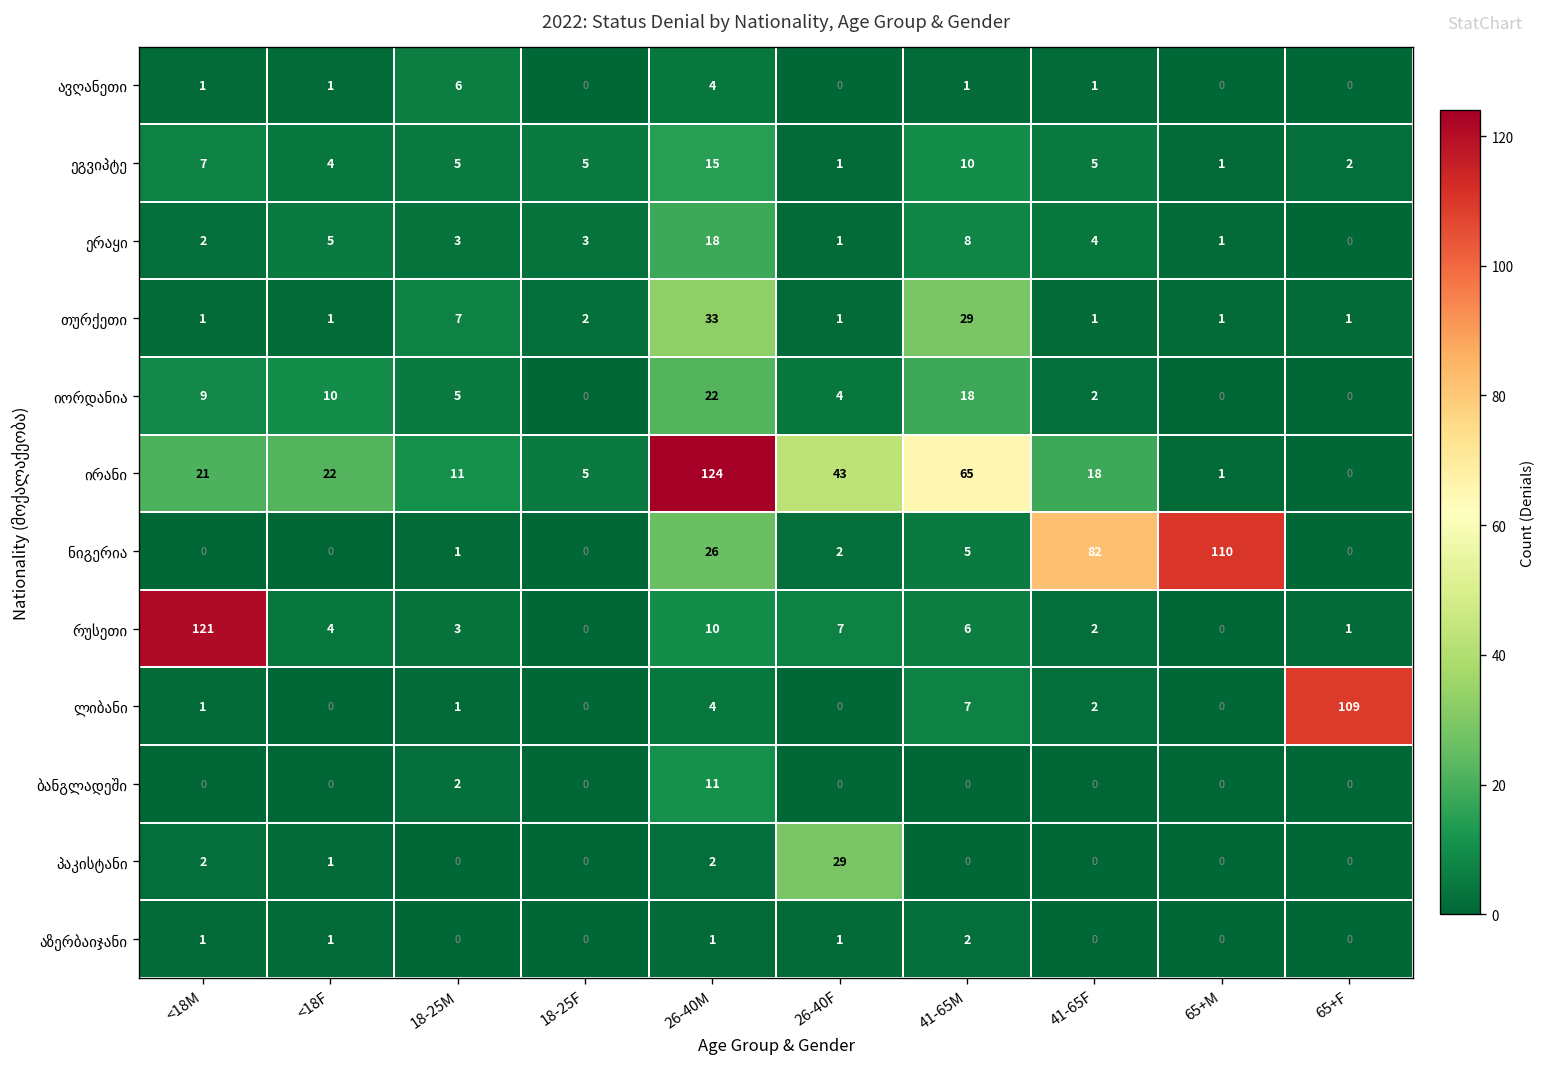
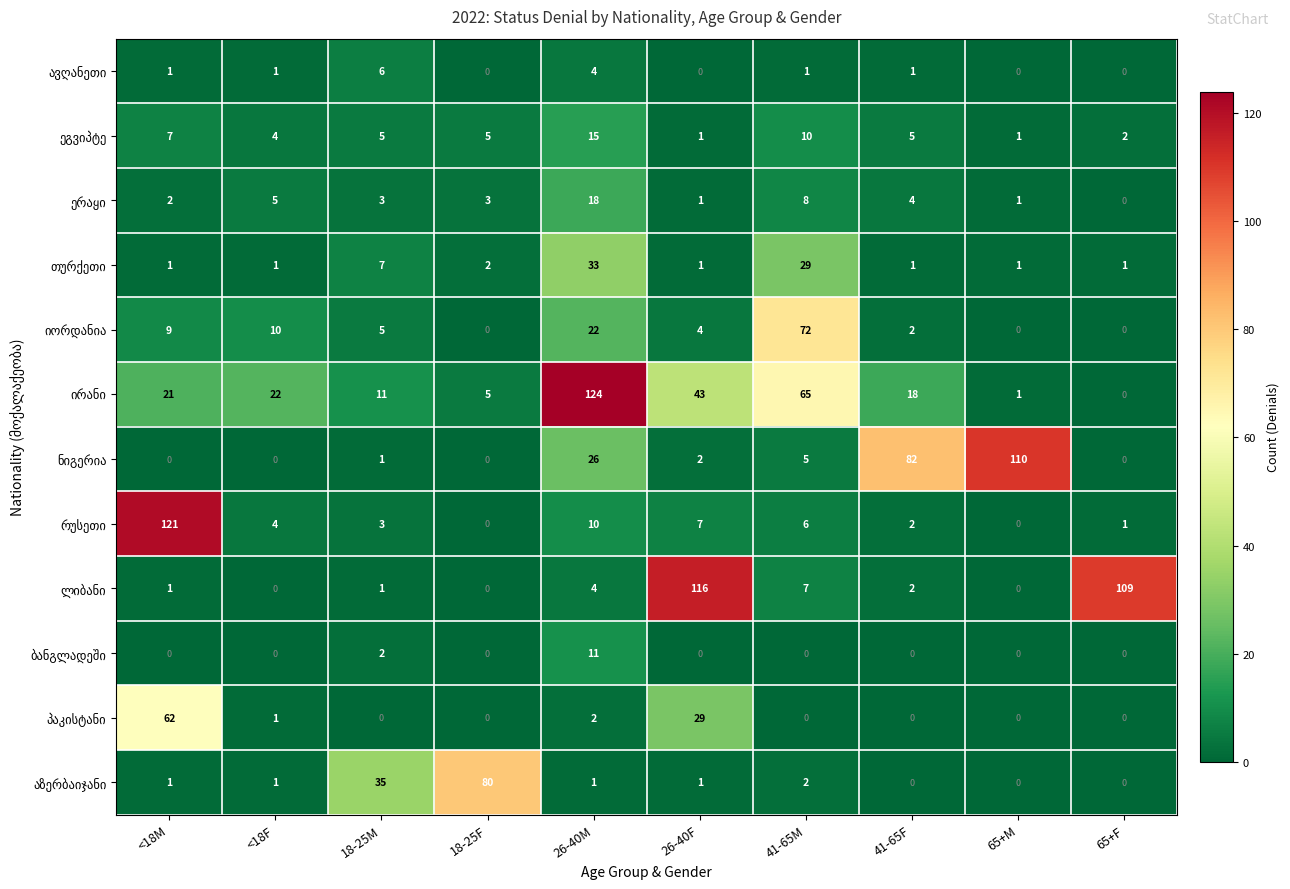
  {
    "ავღანეთი": {
      "<18M": 1,
      "<18F": 1,
      "18-25M": 6,
      "18-25F": 0,
      "26-40M": 4,
      "26-40F": 0,
      "41-65M": 1,
      "41-65F": 1,
      "65+M": 0,
      "65+F": 0
    },
    "ეგვიპტე": {
      "<18M": 7,
      "<18F": 4,
      "18-25M": 5,
      "18-25F": 5,
      "26-40M": 15,
      "26-40F": 1,
      "41-65M": 10,
      "41-65F": 5,
      "65+M": 1,
      "65+F": 2
    },
    "ერაყი": {
      "<18M": 2,
      "<18F": 5,
      "18-25M": 3,
      "18-25F": 3,
      "26-40M": 18,
      "26-40F": 1,
      "41-65M": 8,
      "41-65F": 4,
      "65+M": 1,
      "65+F": 0
    },
    "თურქეთი": {
      "<18M": 1,
      "<18F": 1,
      "18-25M": 7,
      "18-25F": 2,
      "26-40M": 33,
      "26-40F": 1,
      "41-65M": 29,
      "41-65F": 1,
      "65+M": 1,
      "65+F": 1
    },
    "იორდანია": {
      "<18M": 9,
      "<18F": 10,
      "18-25M": 5,
      "18-25F": 0,
      "26-40M": 22,
      "26-40F": 4,
-     "41-65M": 18,
+     "41-65M": 72,
      "41-65F": 2,
      "65+M": 0,
      "65+F": 0
    },
    "ირანი": {
      "<18M": 21,
      "<18F": 22,
      "18-25M": 11,
      "18-25F": 5,
      "26-40M": 124,
      "26-40F": 43,
      "41-65M": 65,
      "41-65F": 18,
      "65+M": 1,
      "65+F": 0
    },
    "ნიგერია": {
      "<18M": 0,
      "<18F": 0,
      "18-25M": 1,
      "18-25F": 0,
      "26-40M": 26,
      "26-40F": 2,
      "41-65M": 5,
      "41-65F": 82,
      "65+M": 110,
      "65+F": 0
    },
    "რუსეთი": {
      "<18M": 121,
      "<18F": 4,
      "18-25M": 3,
      "18-25F": 0,
      "26-40M": 10,
      "26-40F": 7,
      "41-65M": 6,
      "41-65F": 2,
      "65+M": 0,
      "65+F": 1
    },
    "ლიბანი": {
      "<18M": 1,
      "<18F": 0,
      "18-25M": 1,
      "18-25F": 0,
      "26-40M": 4,
-     "26-40F": 0,
+     "26-40F": 116,
      "41-65M": 7,
      "41-65F": 2,
      "65+M": 0,
      "65+F": 109
    },
    "ბანგლადეში": {
      "<18M": 0,
      "<18F": 0,
      "18-25M": 2,
      "18-25F": 0,
      "26-40M": 11,
      "26-40F": 0,
      "41-65M": 0,
      "41-65F": 0,
      "65+M": 0,
      "65+F": 0
    },
    "პაკისტანი": {
-     "<18M": 2,
+     "<18M": 62,
      "<18F": 1,
      "18-25M": 0,
      "18-25F": 0,
      "26-40M": 2,
      "26-40F": 29,
      "41-65M": 0,
      "41-65F": 0,
      "65+M": 0,
      "65+F": 0
    },
    "აზერბაიჯანი": {
      "<18M": 1,
      "<18F": 1,
-     "18-25M": 0,
-     "18-25F": 0,
+     "18-25M": 35,
+     "18-25F": 80,
      "26-40M": 1,
      "26-40F": 1,
      "41-65M": 2,
      "41-65F": 0,
      "65+M": 0,
      "65+F": 0
    }
  }
